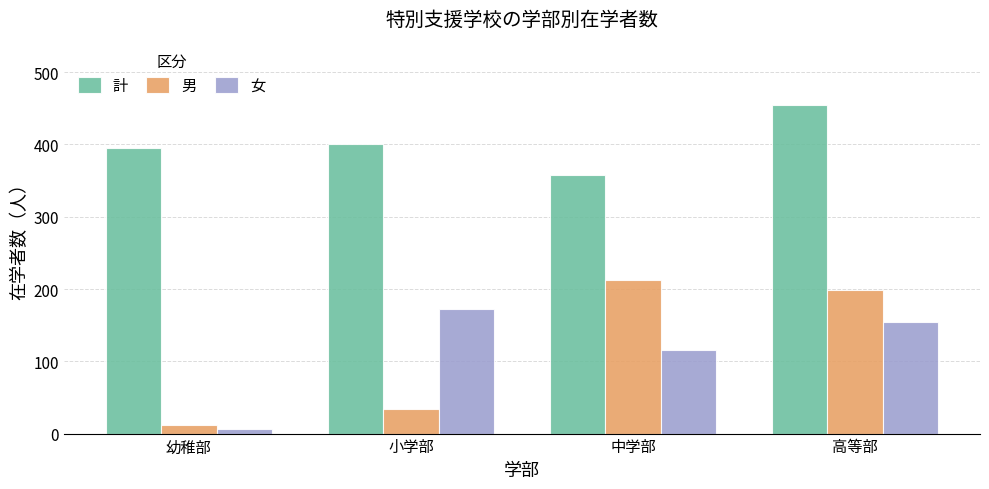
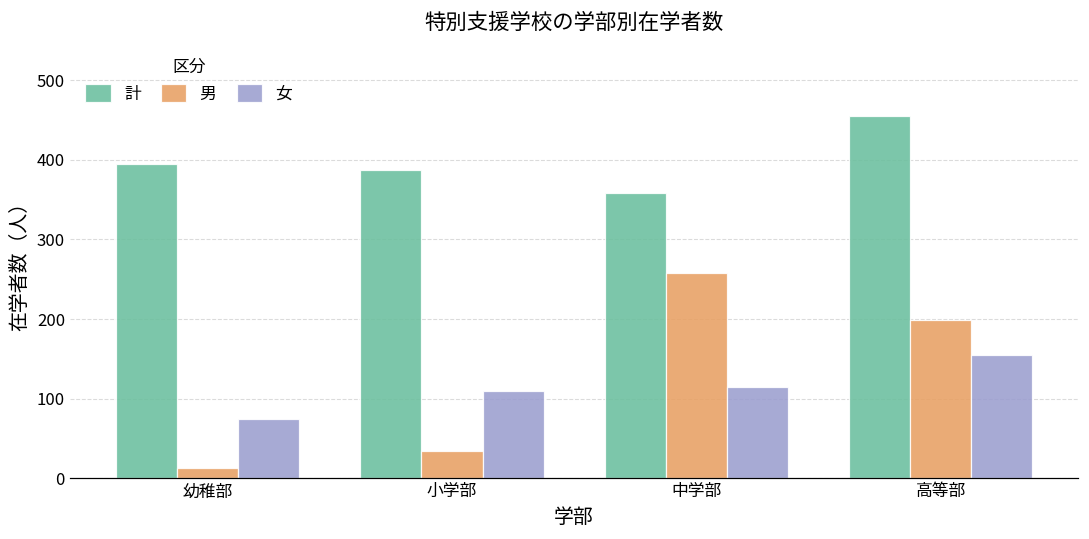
  {
    "計": {
      "幼稚部": 400,
-     "小学部": 400,
+     "小学部": 390,
      "中学部": 360,
      "高等部": 460
    },
    "男": {
      "幼稚部": 10,
      "小学部": 30,
-     "中学部": 210,
+     "中学部": 260,
      "高等部": 200
    },
    "女": {
-     "幼稚部": 10,
-     "小学部": 170,
+     "幼稚部": 70,
+     "小学部": 110,
      "中学部": 120,
      "高等部": 160
    }
  }
